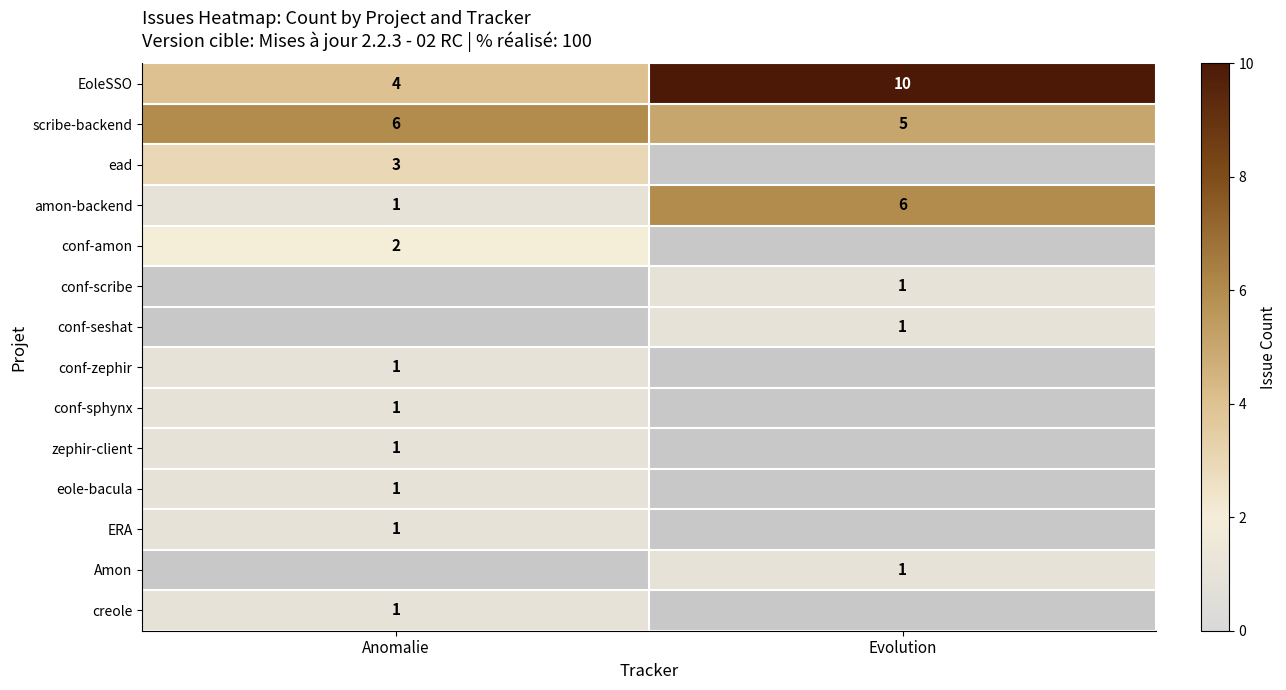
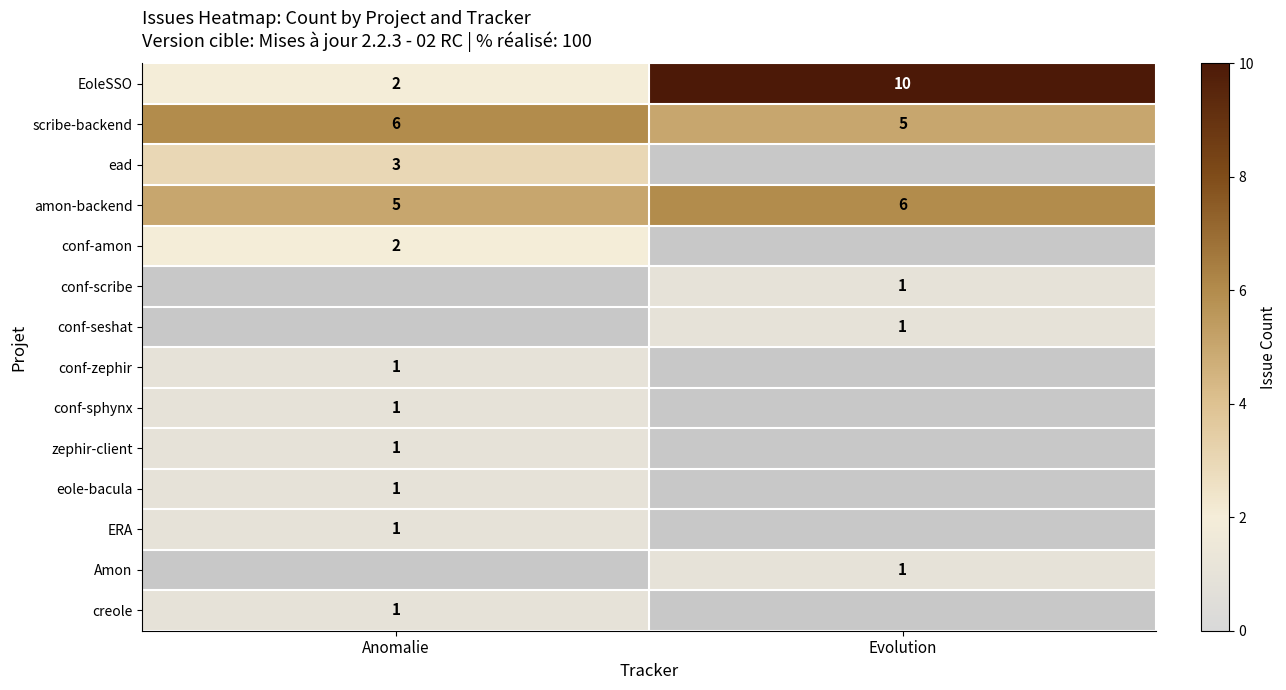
  {
    "EoleSSO": {
-     "Anomalie": 4,
+     "Anomalie": 2,
      "Evolution": 10
    },
    "scribe-backend": {
      "Anomalie": 6,
      "Evolution": 5
    },
    "ead": {
      "Anomalie": 3
    },
    "amon-backend": {
-     "Anomalie": 1,
+     "Anomalie": 5,
      "Evolution": 6
    },
    "conf-amon": {
      "Anomalie": 2
    },
    "conf-scribe": {
      "Evolution": 1
    },
    "conf-seshat": {
      "Evolution": 1
    },
    "conf-zephir": {
      "Anomalie": 1
    },
    "conf-sphynx": {
      "Anomalie": 1
    },
    "zephir-client": {
      "Anomalie": 1
    },
    "eole-bacula": {
      "Anomalie": 1
    },
    "ERA": {
      "Anomalie": 1
    },
    "Amon": {
      "Evolution": 1
    },
    "creole": {
      "Anomalie": 1
    }
  }
